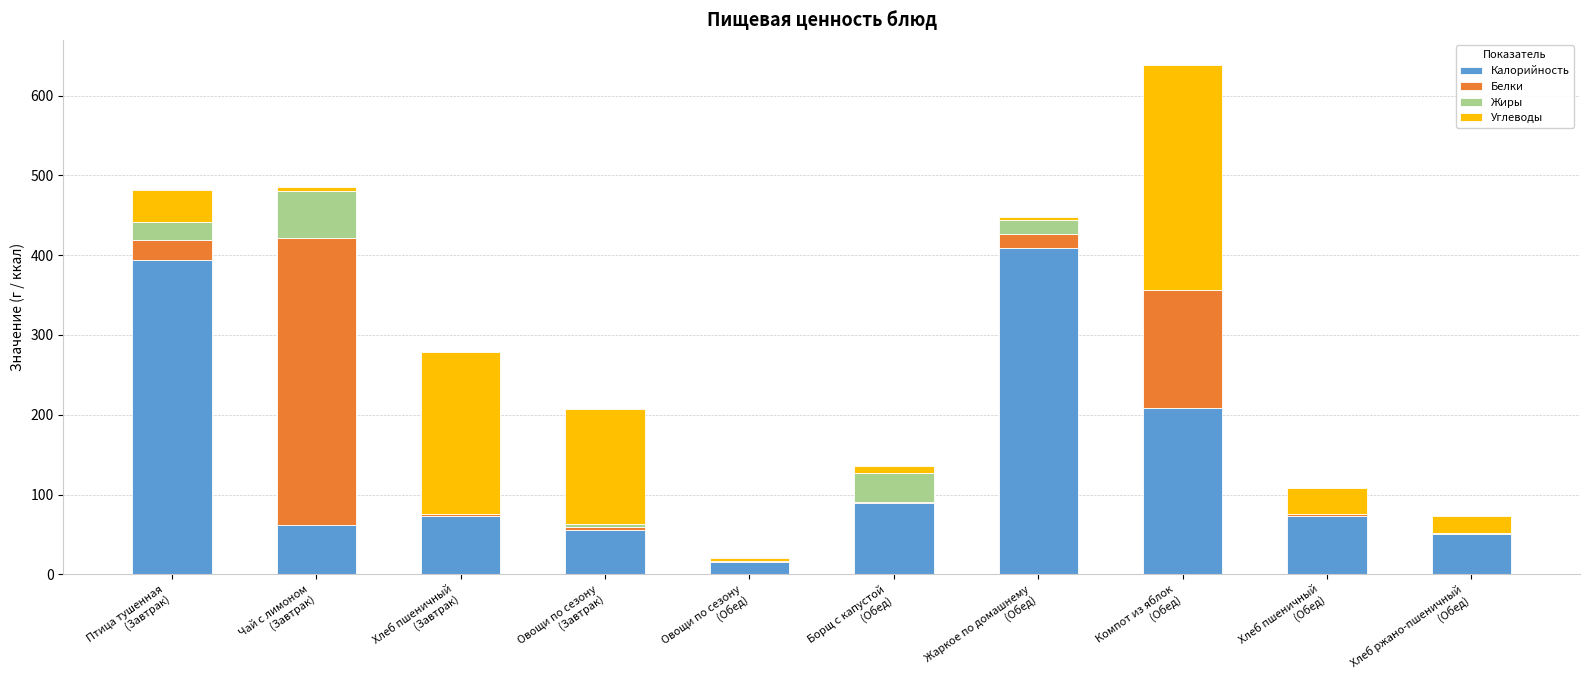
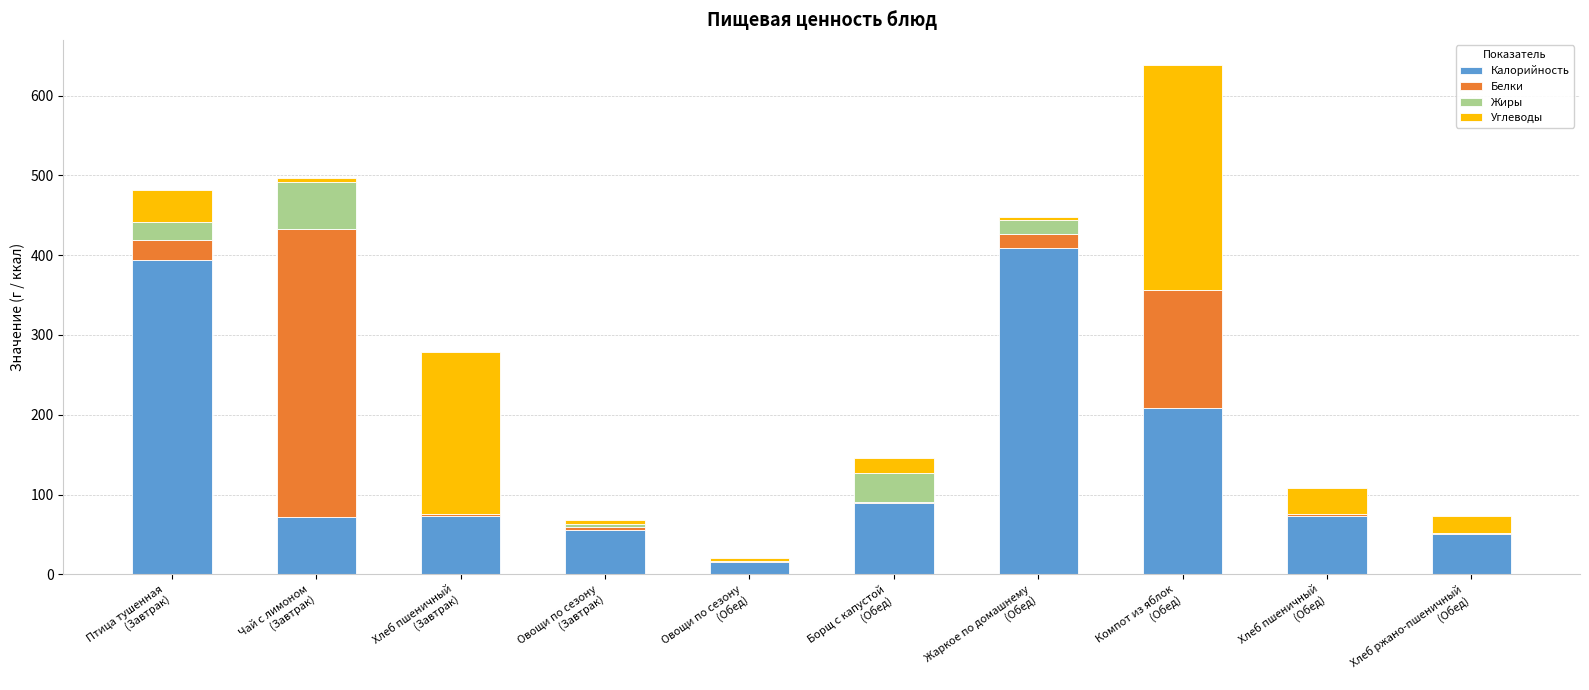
  {
    "Калорийность": {
      "Птица тушенная (Завтрак)": 390,
-     "Чай с лимоном (Завтрак)": 60,
+     "Чай с лимоном (Завтрак)": 70,
      "Хлеб пшеничный (Завтрак)": 70,
      "Овощи по сезону (Завтрак)": 60,
      "Овощи по сезону (Обед)": 20,
      "Борщ с капустой (Обед)": 90,
      "Жаркое по домашнему (Обед)": 410,
      "Компот из яблок (Обед)": 210,
      "Хлеб пшеничный (Обед)": 70,
      "Хлеб ржано-пшеничный (Обед)": 50
    },
    "Белки": {
      "Птица тушенная (Завтрак)": 20,
      "Чай с лимоном (Завтрак)": 360,
      "Овощи по сезону (Завтрак)": 0,
      "Жаркое по домашнему (Обед)": 20,
      "Компот из яблок (Обед)": 150
    },
    "Жиры": {
      "Птица тушенная (Завтрак)": 20,
      "Чай с лимоном (Завтрак)": 60,
      "Борщ с капустой (Обед)": 40,
      "Жаркое по домашнему (Обед)": 20,
      "Компот из яблок (Обед)": 0
    },
    "Углеводы": {
      "Птица тушенная (Завтрак)": 40,
      "Чай с лимоном (Завтрак)": 0,
      "Хлеб пшеничный (Завтрак)": 200,
-     "Овощи по сезону (Завтрак)": 140,
+     "Овощи по сезону (Завтрак)": 10,
      "Овощи по сезону (Обед)": 0,
-     "Борщ с капустой (Обед)": 10,
+     "Борщ с капустой (Обед)": 20,
      "Жаркое по домашнему (Обед)": 0,
      "Компот из яблок (Обед)": 280,
      "Хлеб пшеничный (Обед)": 30,
      "Хлеб ржано-пшеничный (Обед)": 20
    }
  }
